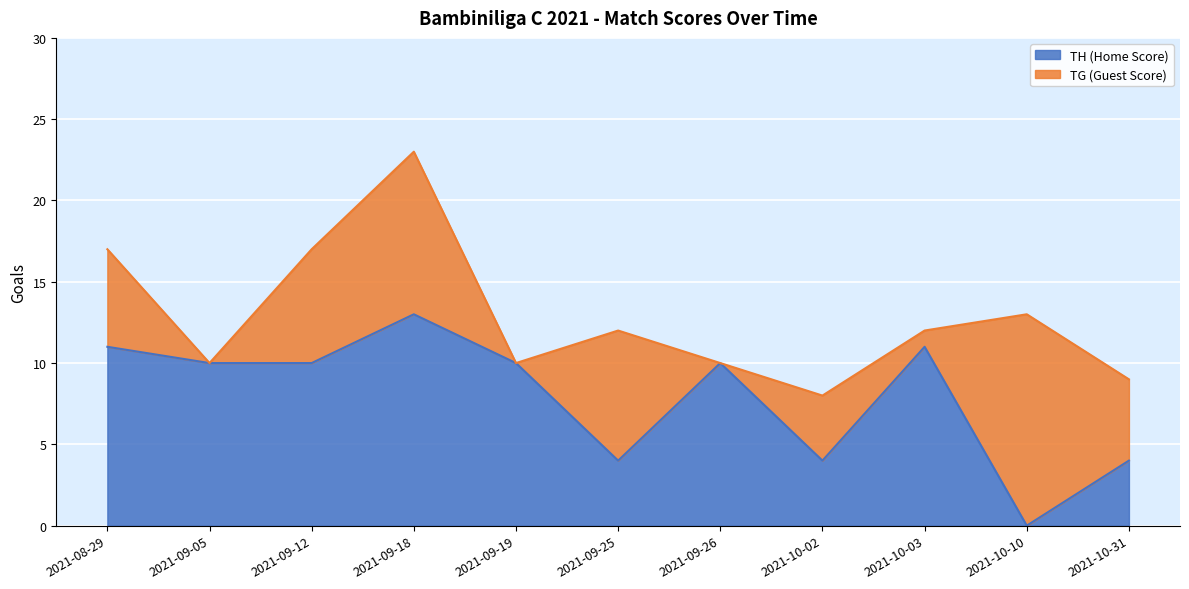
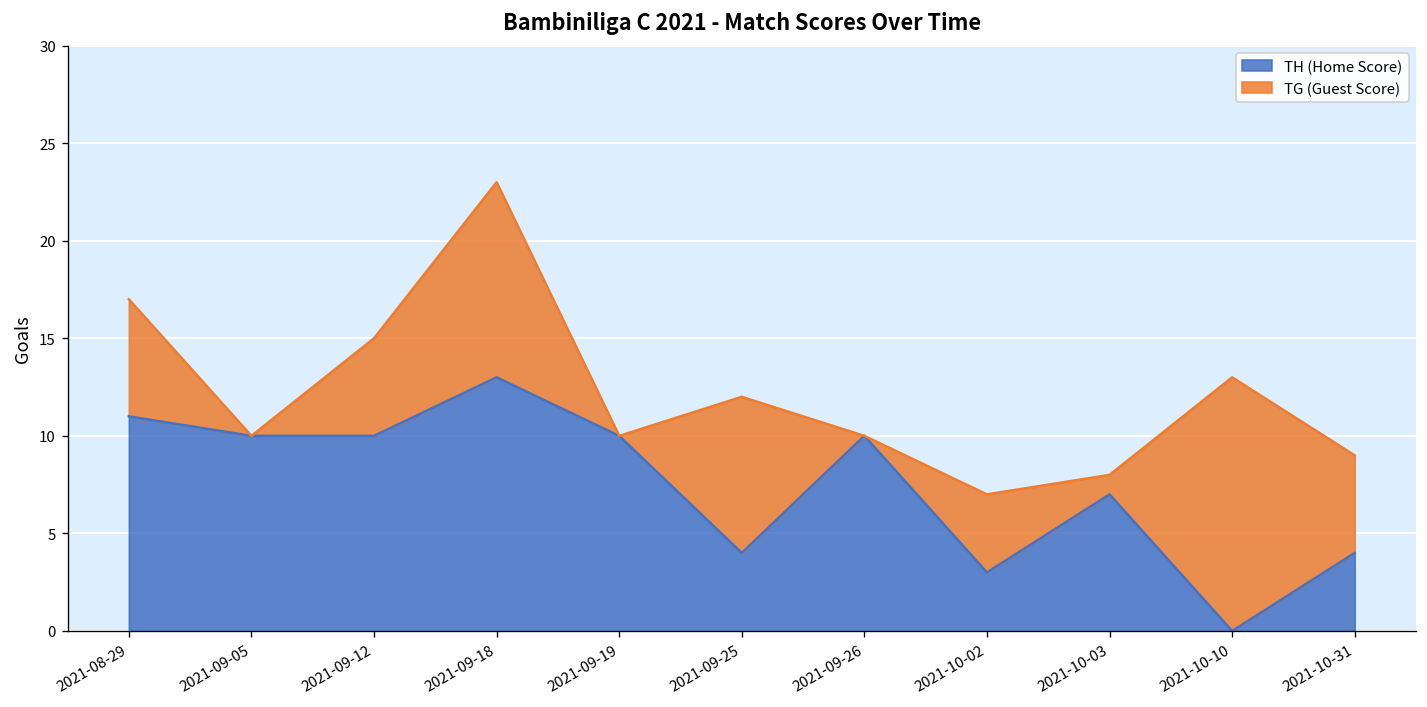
  {
    "TH (Home Score)": {
      "2021-08-29": 11,
      "2021-09-12": 10,
      "2021-09-18": 13,
      "2021-09-25": 4,
-     "2021-10-02": 4,
-     "2021-10-03": 11,
+     "2021-10-02": 3,
+     "2021-10-03": 7,
      "2021-10-10": 0,
      "2021-10-31": 4
    },
    "TG (Guest Score)": {
      "2021-08-29": 6,
-     "2021-09-12": 7,
+     "2021-09-12": 5,
      "2021-09-18": 10,
      "2021-09-25": 8,
      "2021-10-02": 4,
      "2021-10-03": 1,
      "2021-10-10": 13,
      "2021-10-31": 5
    }
  }
